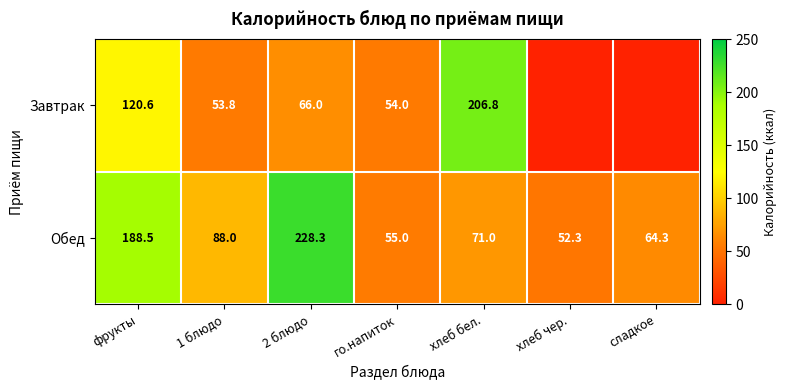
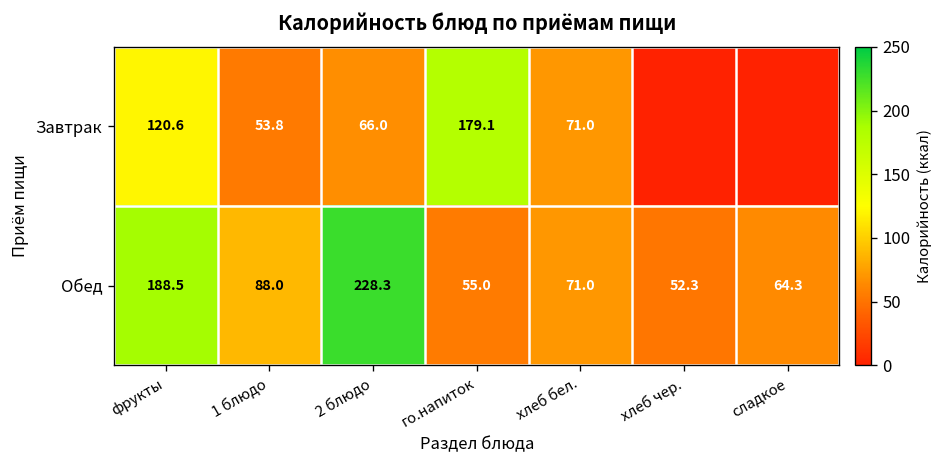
  {
    "Завтрак": {
      "фрукты": 120.6,
      "1 блюдо": 53.8,
      "2 блюдо": 66.0,
-     "го.напиток": 54.0,
-     "хлеб бел.": 206.8
+     "го.напиток": 179.1,
+     "хлеб бел.": 71.0
    },
    "Обед": {
      "фрукты": 188.5,
      "1 блюдо": 88.0,
      "2 блюдо": 228.3,
      "го.напиток": 55.0,
      "хлеб бел.": 71.0,
      "хлеб чер.": 52.3,
      "сладкое": 64.3
    }
  }
